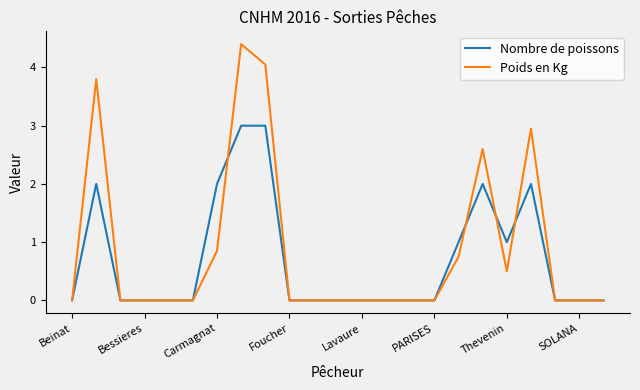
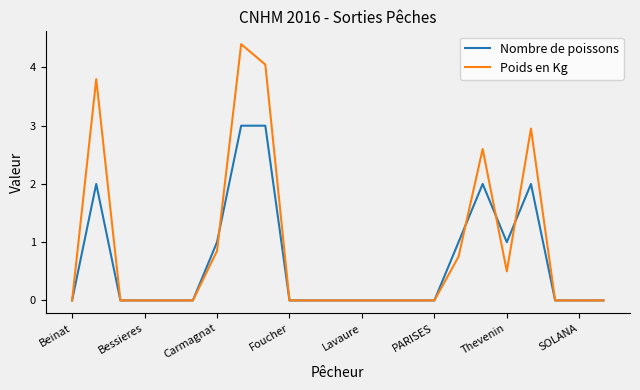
  {
    "Nombre de poissons": {
-     "Carmagnat": 2,
+     "Carmagnat": 1,
      "Thevenin": 1
    },
    "Poids en Kg": {
      "Carmagnat": 0.9,
      "Thevenin": 0.5
    }
  }
